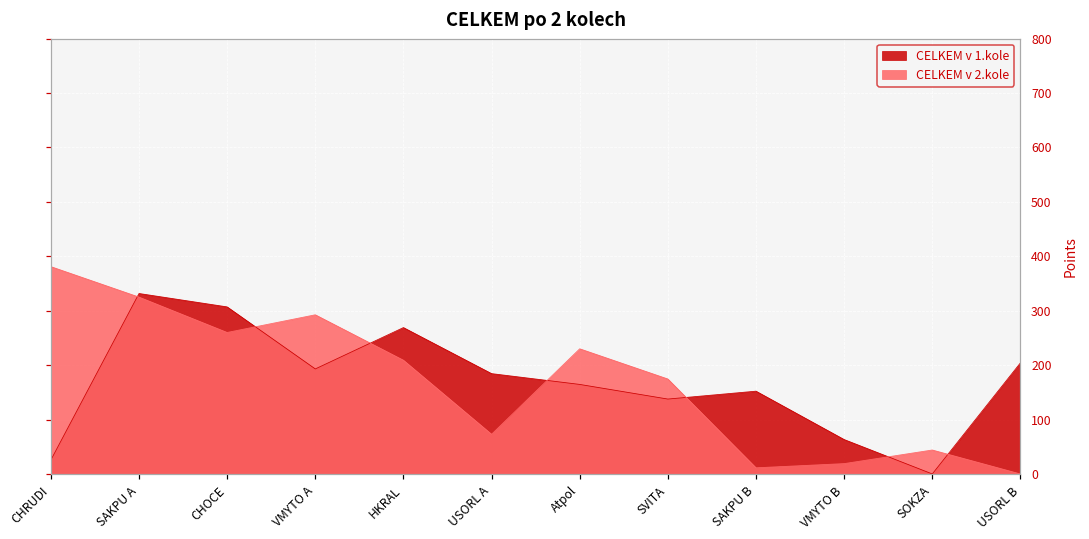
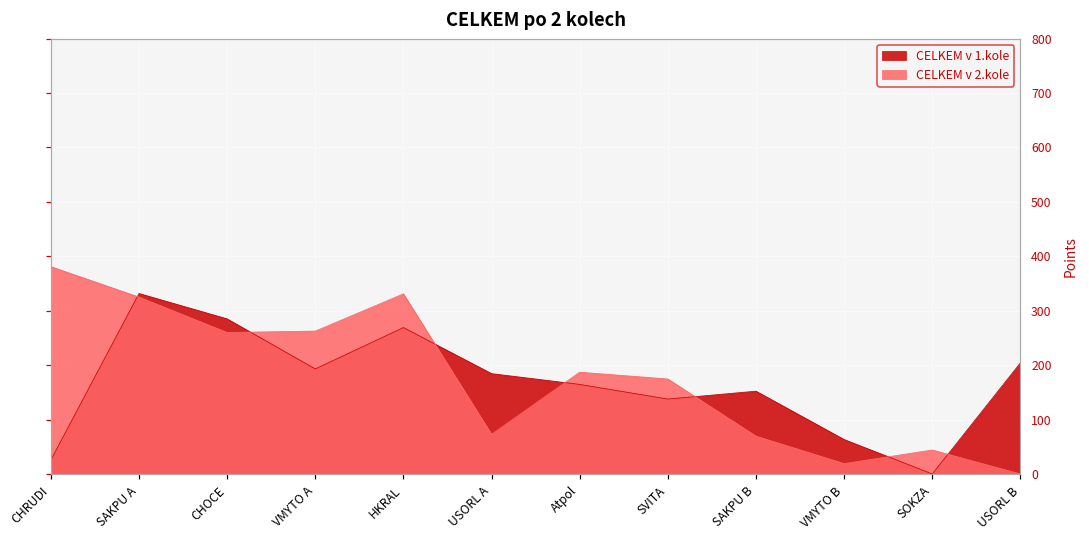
  {
    "CELKEM v 1.kole": {
      "CHRUDI": 30,
      "SAKPU A": 330,
-     "CHOCE": 310,
+     "CHOCE": 290,
      "VMYTO A": 190,
      "HKRAL": 270,
      "USORL A": 180,
      "Atpol": 160,
      "SVITA": 140,
      "SAKPU B": 150,
      "VMYTO B": 60,
      "SOKZA": 0,
      "USORL B": 200
    },
    "CELKEM v 2.kole": {
      "CHRUDI": 380,
      "SAKPU A": 330,
      "CHOCE": 260,
-     "VMYTO A": 290,
-     "HKRAL": 210,
+     "VMYTO A": 260,
+     "HKRAL": 330,
      "USORL A": 70,
-     "Atpol": 230,
+     "Atpol": 190,
      "SVITA": 170,
-     "SAKPU B": 10,
+     "SAKPU B": 70,
      "VMYTO B": 20,
      "SOKZA": 40,
      "USORL B": 0
    }
  }
